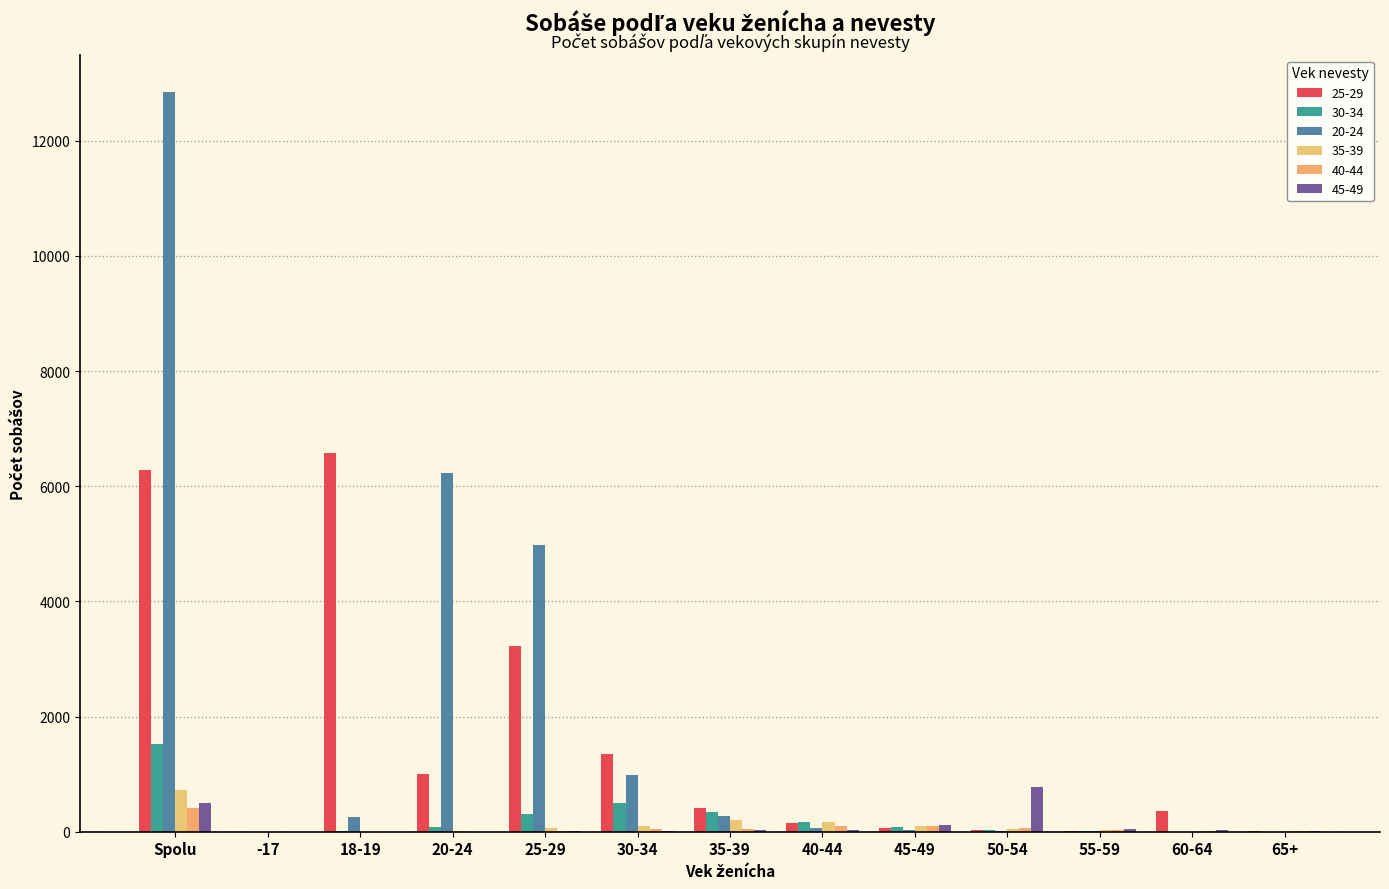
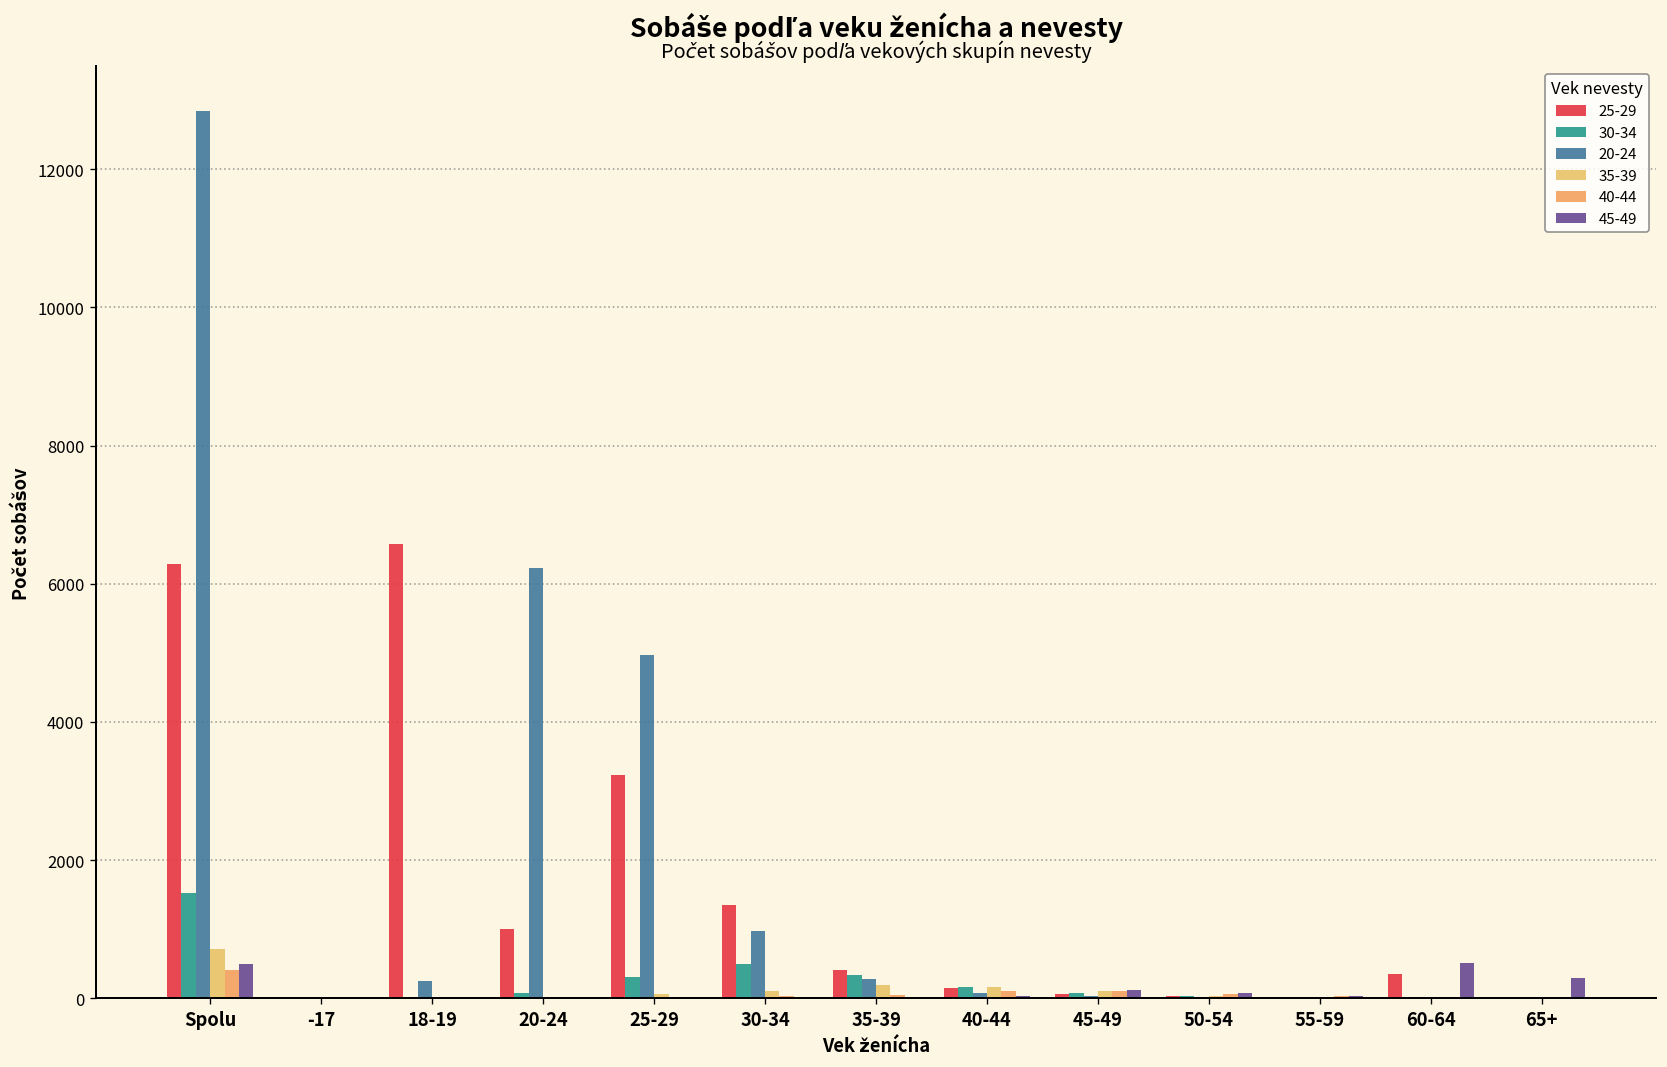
  {
    "25-29": {
      "Spolu": 6300,
      "-17": 0,
      "18-19": 6600,
      "20-24": 1000,
      "25-29": 3200,
      "30-34": 1400,
      "35-39": 400,
      "40-44": 200,
      "45-49": 100,
      "60-64": 400
    },
    "45-49": {
      "Spolu": 500,
      "-17": 0,
      "18-19": 0,
      "20-24": 0,
      "45-49": 100,
-     "50-54": 800,
-     "60-64": 0,
-     "65+": 0
+     "50-54": 100,
+     "60-64": 500,
+     "65+": 300
    }
  }
